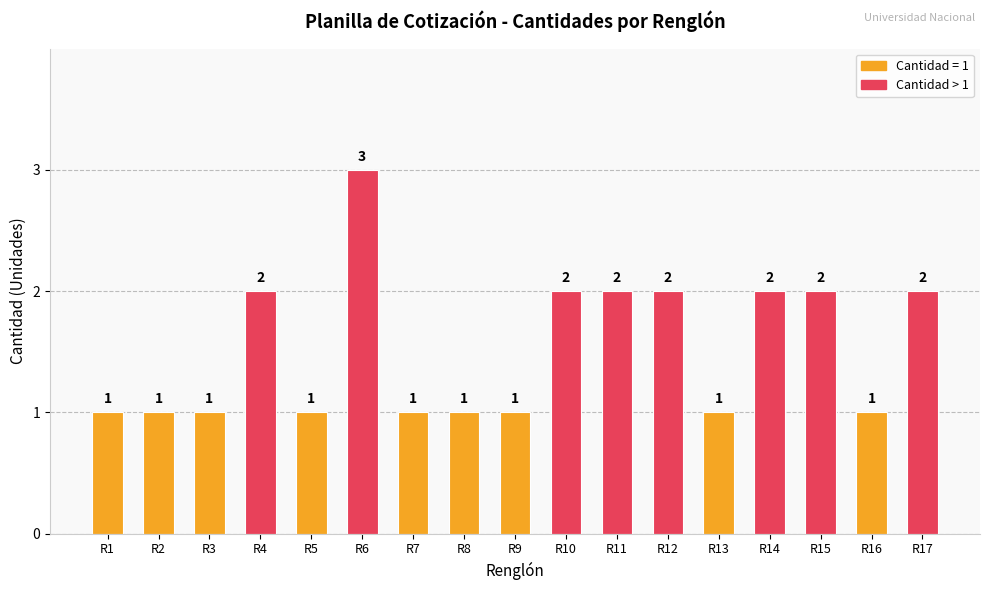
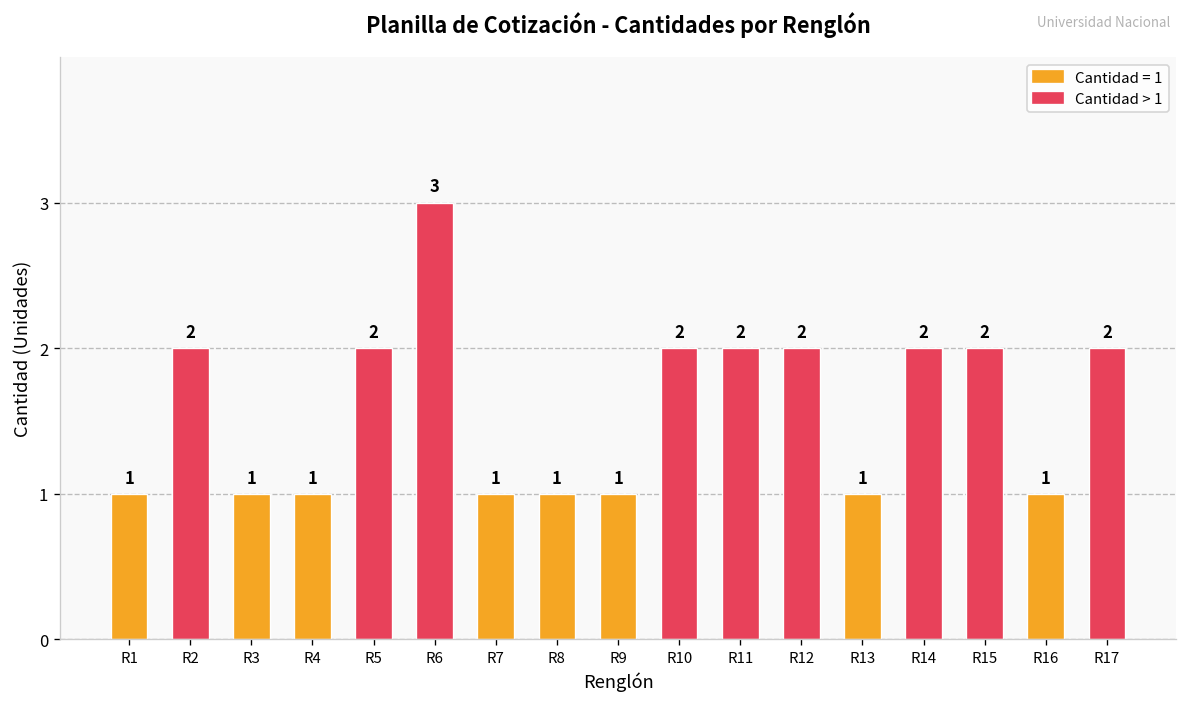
  {
    "R1": 1,
-   "R2": 1,
+   "R2": 2,
    "R3": 1,
-   "R4": 2,
-   "R5": 1,
+   "R4": 1,
+   "R5": 2,
    "R6": 3,
    "R7": 1,
    "R8": 1,
    "R9": 1,
    "R10": 2,
    "R11": 2,
    "R12": 2,
    "R13": 1,
    "R14": 2,
    "R15": 2,
    "R16": 1,
    "R17": 2
  }
